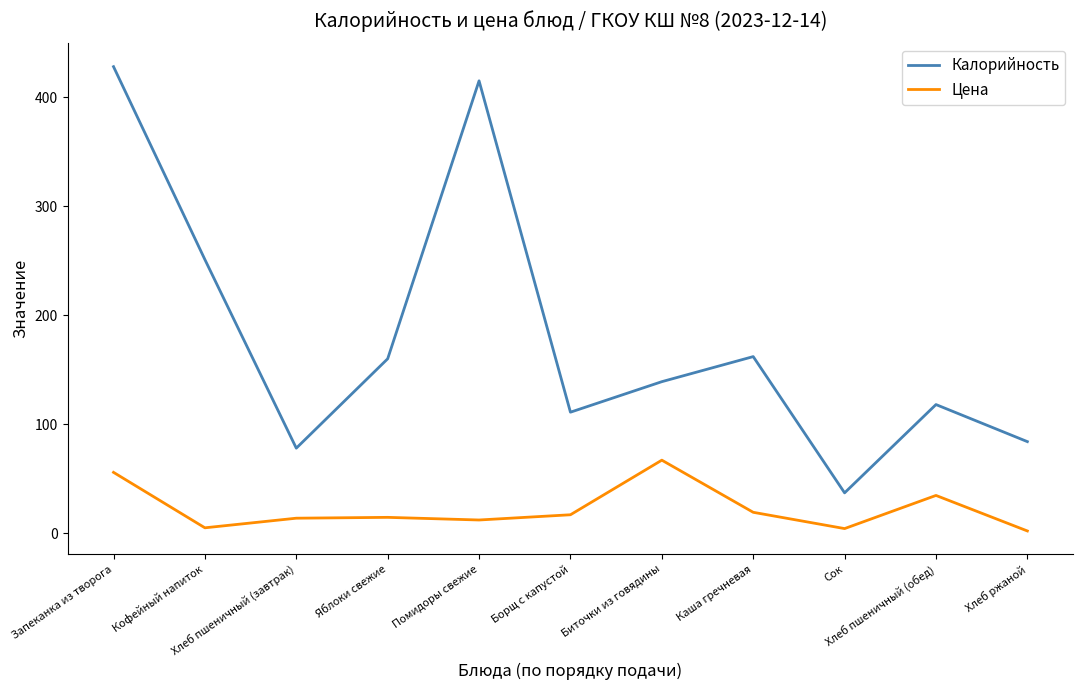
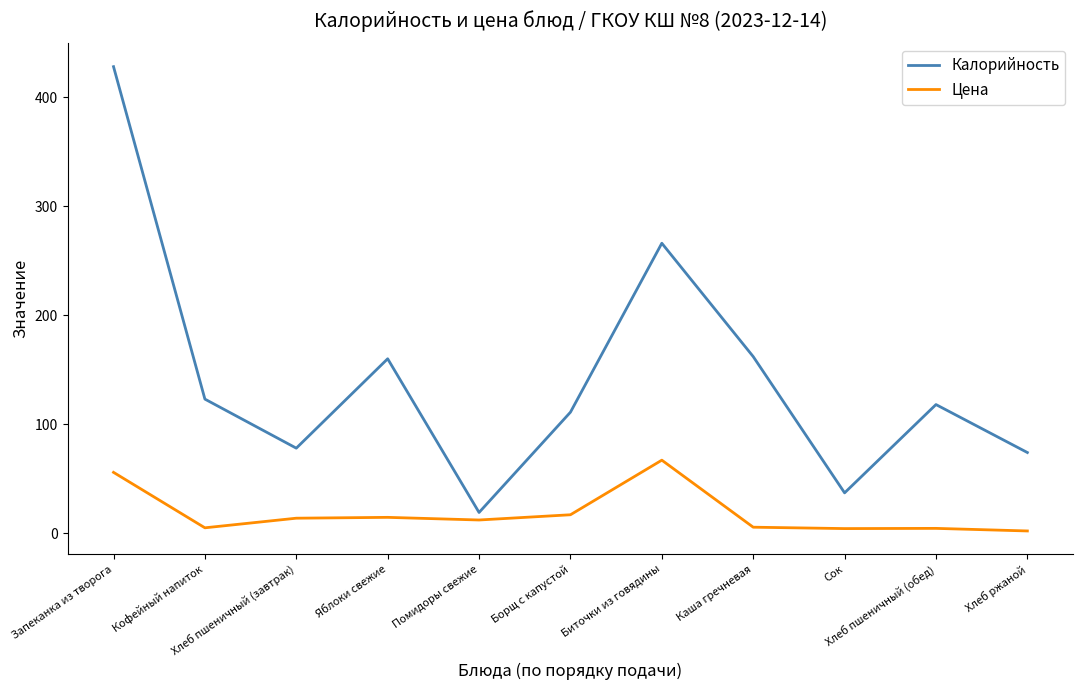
  {
    "Калорийность": {
      "Запеканка из творога": 428,
-     "Кофейный напиток": 251,
+     "Кофейный напиток": 123,
      "Хлеб пшеничный (завтрак)": 78,
      "Яблоки свежие": 160,
-     "Помидоры свежие": 415,
+     "Помидоры свежие": 19,
      "Борщ с капустой": 111,
-     "Биточки из говядины": 139,
+     "Биточки из говядины": 266,
      "Каша гречневая": 162,
      "Сок": 37,
      "Хлеб пшеничный (обед)": 118,
-     "Хлеб ржаной": 84
+     "Хлеб ржаной": 74
    },
    "Цена": {
      "Запеканка из творога": 56,
      "Кофейный напиток": 5,
      "Хлеб пшеничный (завтрак)": 14,
      "Яблоки свежие": 15,
      "Помидоры свежие": 12,
      "Борщ с капустой": 17,
      "Биточки из говядины": 67,
-     "Каша гречневая": 19,
+     "Каша гречневая": 5,
      "Сок": 4,
-     "Хлеб пшеничный (обед)": 35,
+     "Хлеб пшеничный (обед)": 4,
      "Хлеб ржаной": 2
    }
  }
